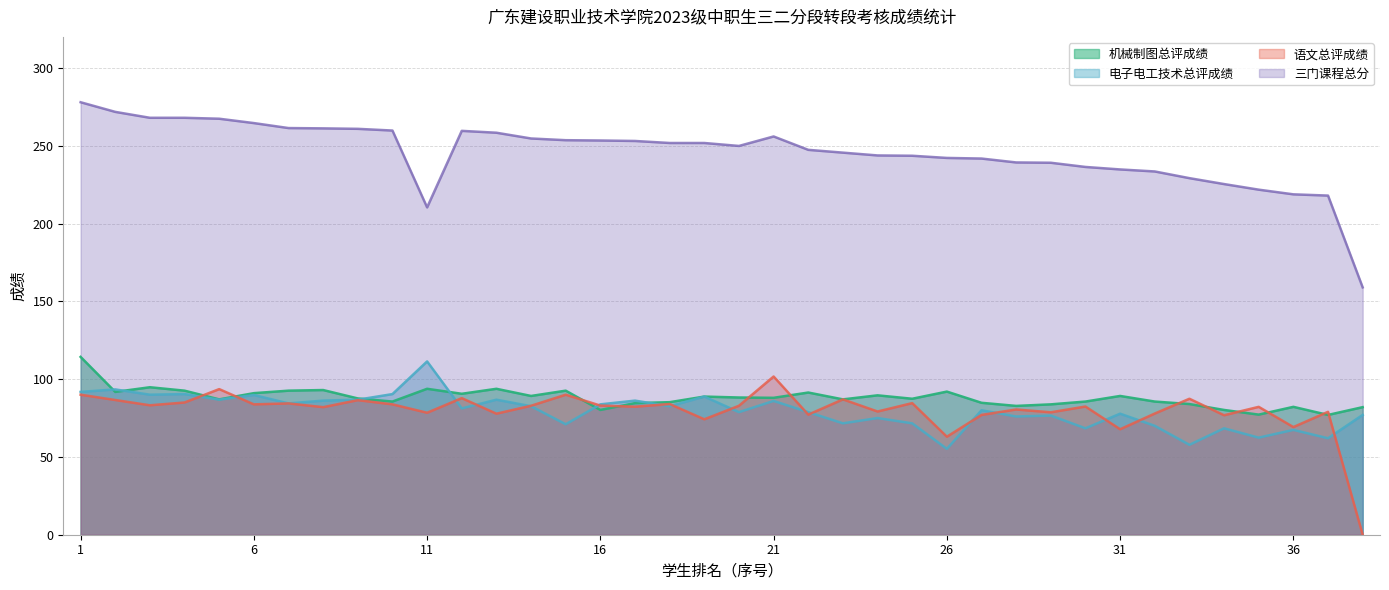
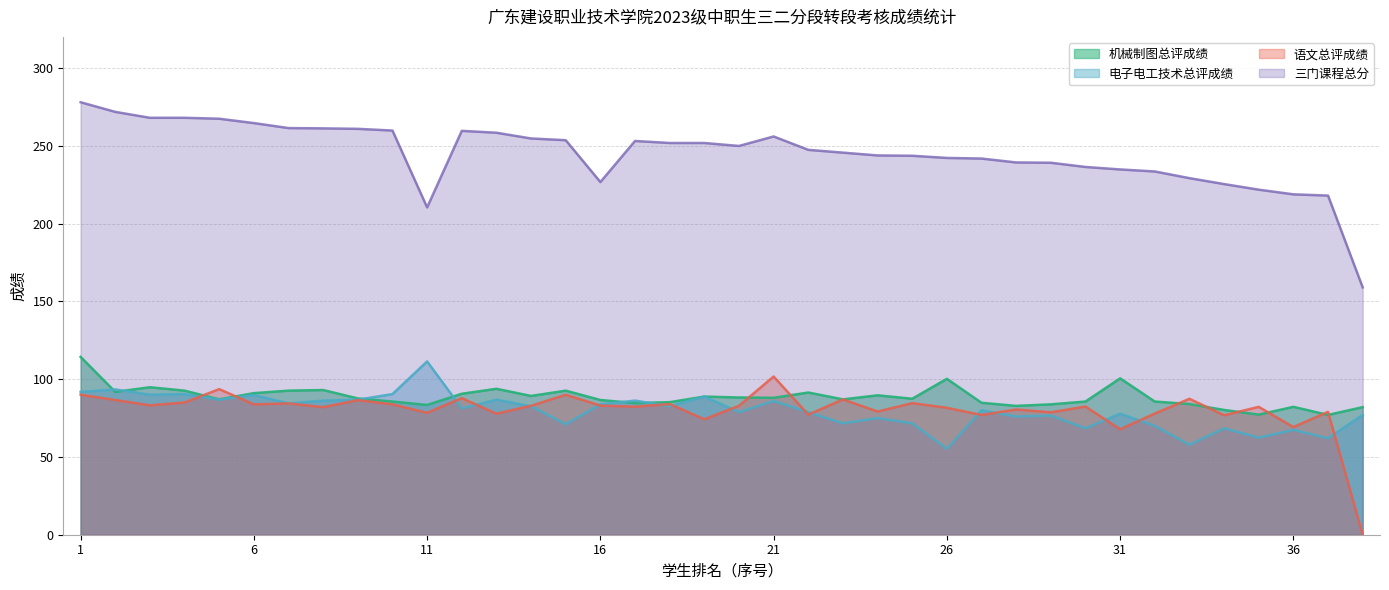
  {
    "机械制图总评成绩": {
      "1": 114,
-     "11": 94,
-     "16": 80,
+     "11": 83,
+     "16": 87,
      "21": 88,
-     "26": 92,
-     "31": 89,
+     "26": 100,
+     "31": 101,
      "36": 82
    },
    "电子电工技术总评成绩": {
      "1": 92,
      "11": 111,
      "21": 86,
      "26": 55,
      "31": 78,
      "36": 67
    },
    "语文总评成绩": {
      "1": 90,
      "6": 84,
      "11": 78,
      "21": 102,
-     "26": 63,
+     "26": 82,
      "31": 68,
      "36": 69
    },
    "三门课程总分": {
      "1": 278,
      "6": 265,
      "11": 210,
-     "16": 253,
+     "16": 227,
      "21": 256,
      "26": 242,
      "31": 235,
      "36": 219
    }
  }
